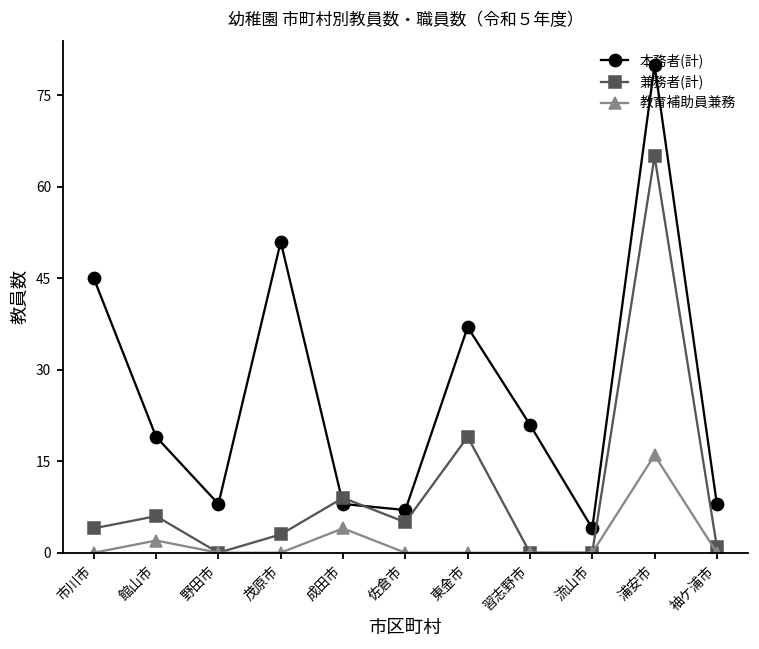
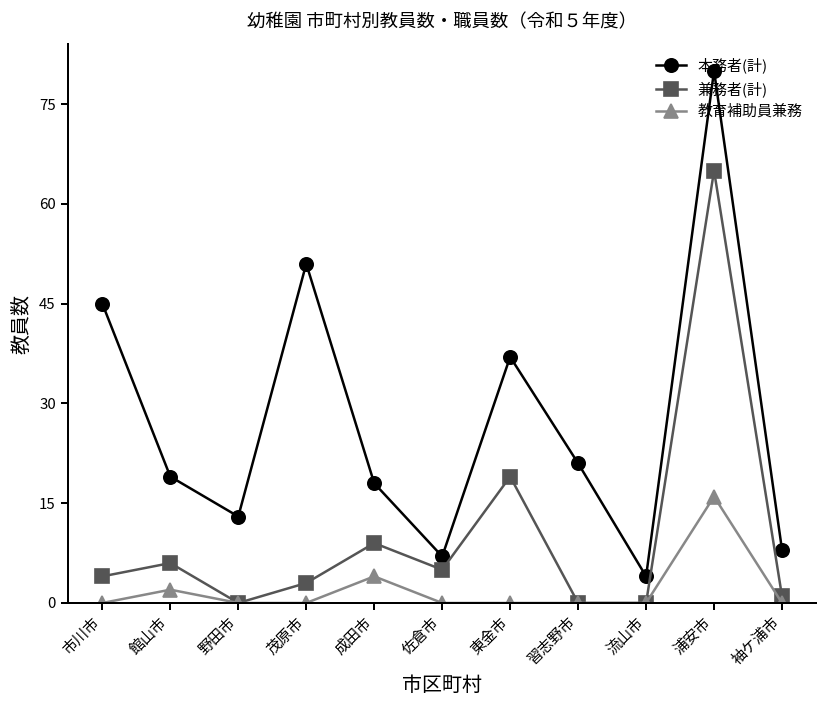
  {
    "本務者(計)": {
      "市川市": 45,
      "館山市": 19,
-     "野田市": 8,
+     "野田市": 13,
      "茂原市": 51,
-     "成田市": 8,
+     "成田市": 18,
      "佐倉市": 7,
      "東金市": 37,
      "習志野市": 21,
      "流山市": 4,
      "浦安市": 80,
      "袖ケ浦市": 8
    },
    "兼務者(計)": {
      "市川市": 4,
      "館山市": 6,
      "茂原市": 3,
      "成田市": 9,
      "佐倉市": 5,
      "東金市": 19,
      "浦安市": 65,
      "袖ケ浦市": 1
    },
    "教育補助員兼務": {
      "市川市": 0,
      "館山市": 2,
      "茂原市": 0,
      "成田市": 4,
      "佐倉市": 0,
      "東金市": 0,
      "浦安市": 16,
      "袖ケ浦市": 0
    }
  }
